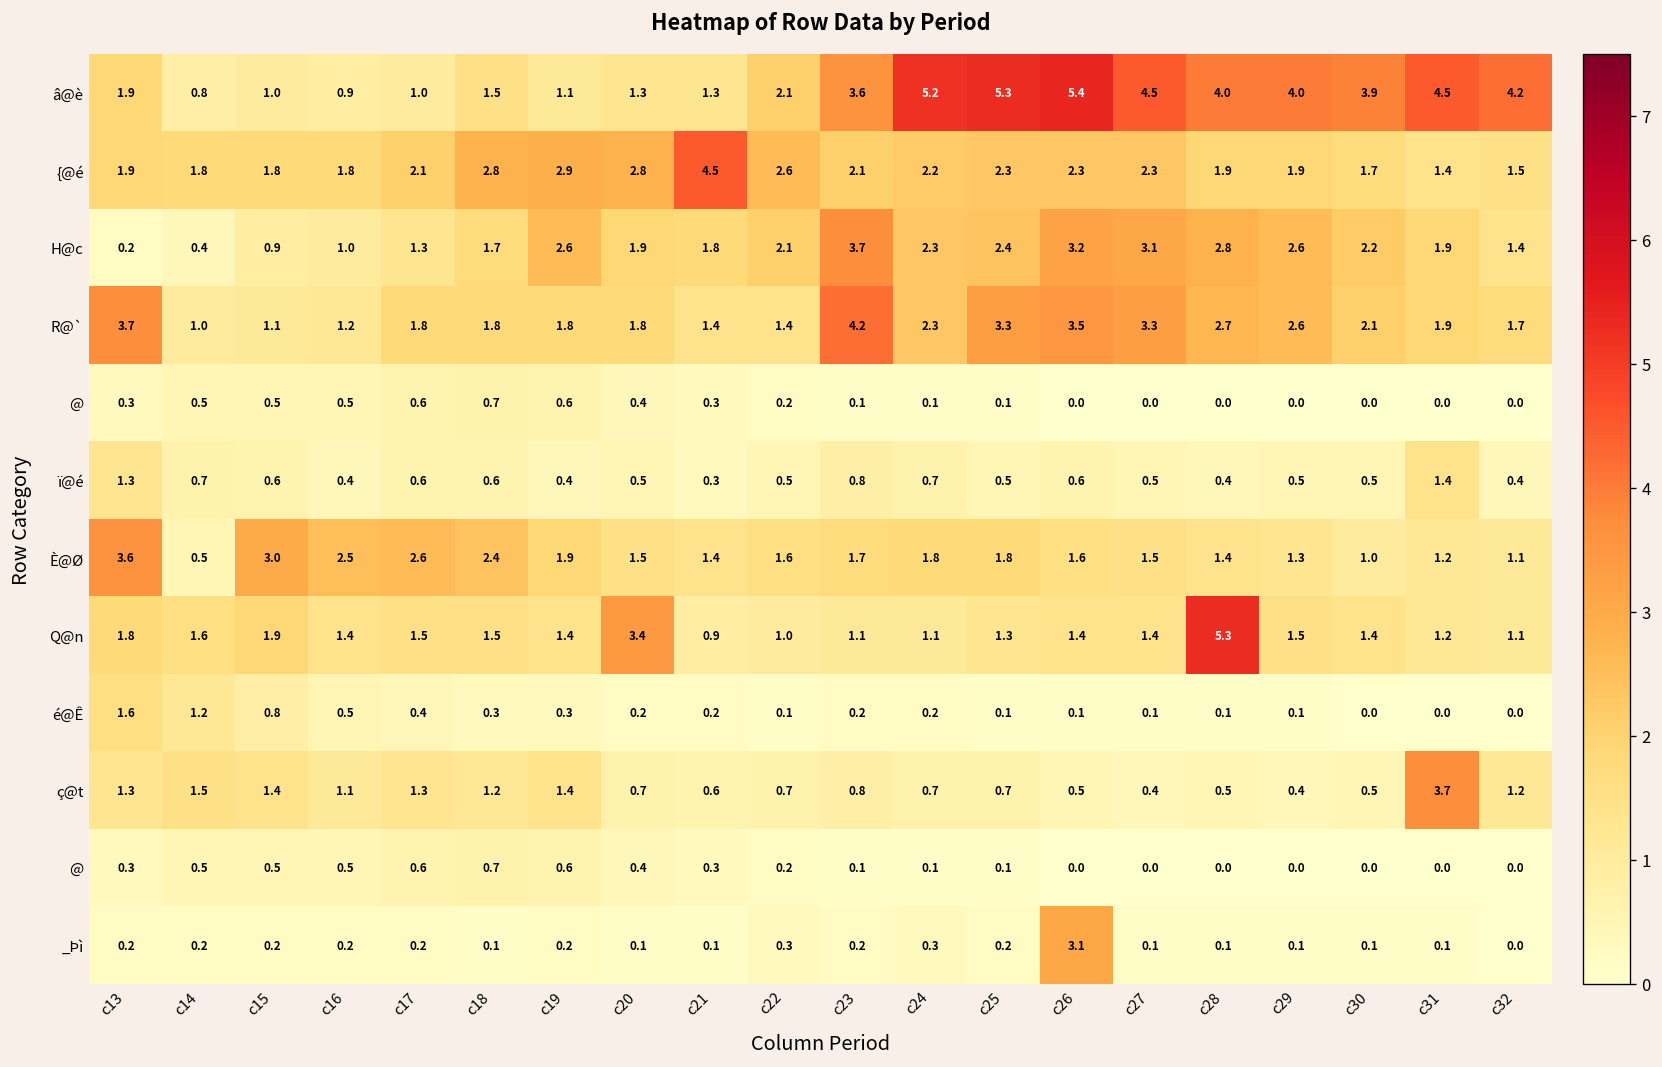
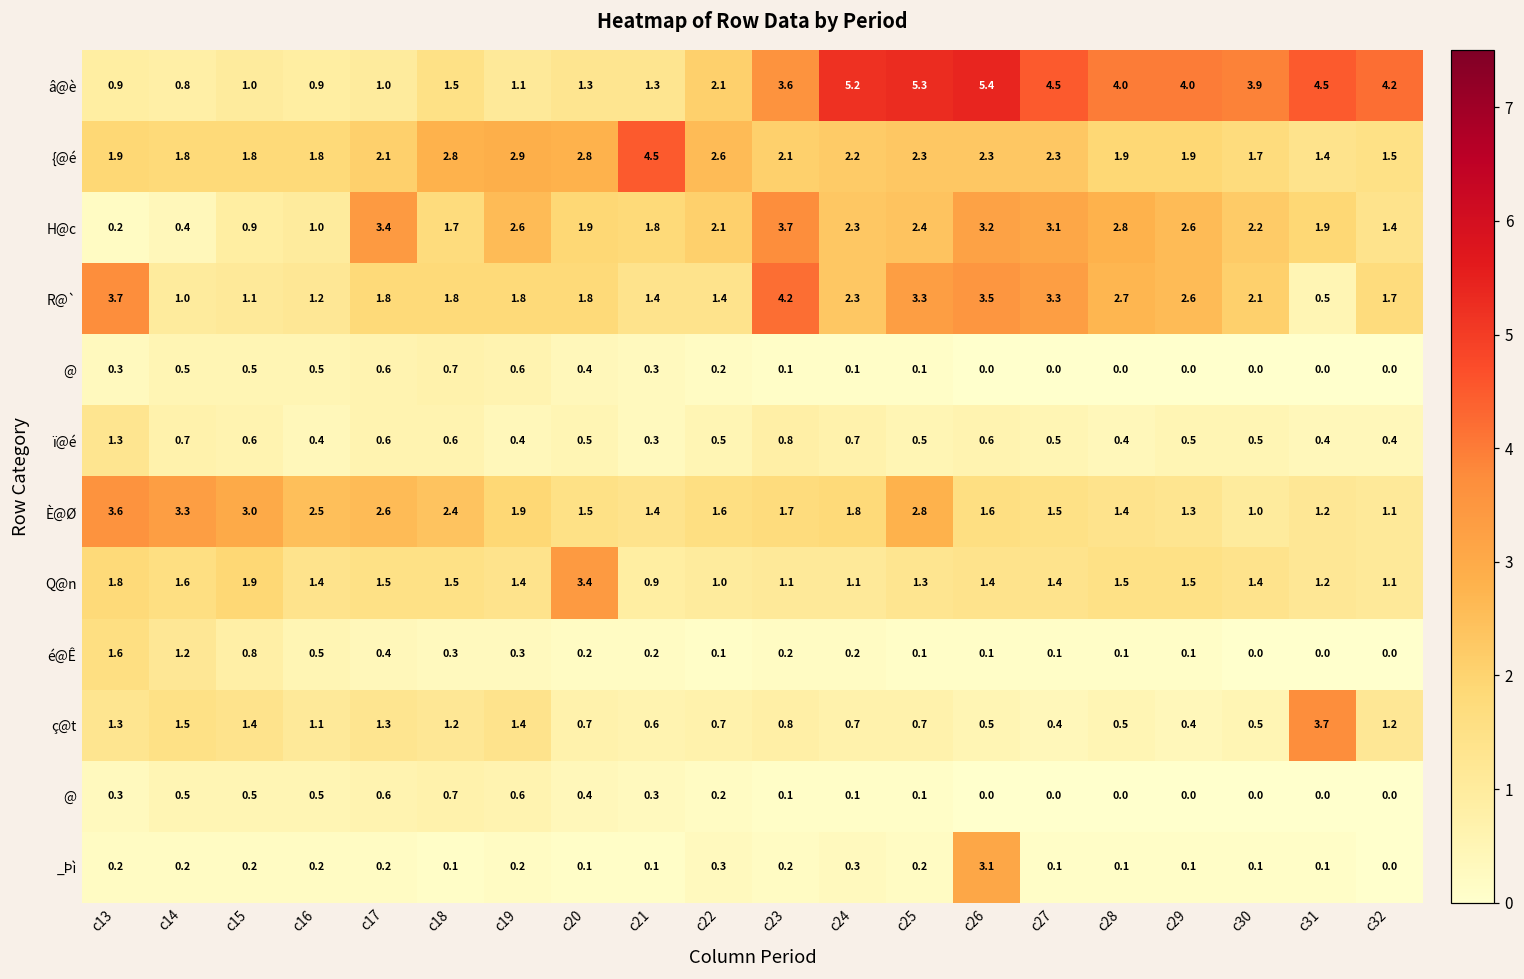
  {
    "â@è": {
-     "c13": 1.9,
+     "c13": 0.9,
      "c14": 0.8,
      "c15": 1.0,
      "c16": 0.9,
      "c17": 1.0,
      "c18": 1.5,
      "c19": 1.1,
      "c20": 1.3,
      "c21": 1.3,
      "c22": 2.1,
      "c23": 3.6,
      "c24": 5.2,
      "c25": 5.3,
      "c26": 5.4,
      "c27": 4.5,
      "c28": 4.0,
      "c29": 4.0,
      "c30": 3.9,
      "c31": 4.5,
      "c32": 4.2
    },
    "{@é": {
      "c13": 1.9,
      "c14": 1.8,
      "c15": 1.8,
      "c16": 1.8,
      "c17": 2.1,
      "c18": 2.8,
      "c19": 2.9,
      "c20": 2.8,
      "c21": 4.5,
      "c22": 2.6,
      "c23": 2.1,
      "c24": 2.2,
      "c25": 2.3,
      "c26": 2.3,
      "c27": 2.3,
      "c28": 1.9,
      "c29": 1.9,
      "c30": 1.7,
      "c31": 1.4,
      "c32": 1.5
    },
    "H@c": {
      "c13": 0.2,
      "c14": 0.4,
      "c15": 0.9,
      "c16": 1.0,
-     "c17": 1.3,
+     "c17": 3.4,
      "c18": 1.7,
      "c19": 2.6,
      "c20": 1.9,
      "c21": 1.8,
      "c22": 2.1,
      "c23": 3.7,
      "c24": 2.3,
      "c25": 2.4,
      "c26": 3.2,
      "c27": 3.1,
      "c28": 2.8,
      "c29": 2.6,
      "c30": 2.2,
      "c31": 1.9,
      "c32": 1.4
    },
    "R@`": {
      "c13": 3.7,
      "c14": 1.0,
      "c15": 1.1,
      "c16": 1.2,
      "c17": 1.8,
      "c18": 1.8,
      "c19": 1.8,
      "c20": 1.8,
      "c21": 1.4,
      "c22": 1.4,
      "c23": 4.2,
      "c24": 2.3,
      "c25": 3.3,
      "c26": 3.5,
      "c27": 3.3,
      "c28": 2.7,
      "c29": 2.6,
      "c30": 2.1,
-     "c31": 1.9,
+     "c31": 0.5,
      "c32": 1.7
    },
    "ï@é": {
      "c13": 1.3,
      "c14": 0.7,
      "c15": 0.6,
      "c16": 0.4,
      "c17": 0.6,
      "c18": 0.6,
      "c19": 0.4,
      "c20": 0.5,
      "c21": 0.3,
      "c22": 0.5,
      "c23": 0.8,
      "c24": 0.7,
      "c25": 0.5,
      "c26": 0.6,
      "c27": 0.5,
      "c28": 0.4,
      "c29": 0.5,
      "c30": 0.5,
-     "c31": 1.4,
+     "c31": 0.4,
      "c32": 0.4
    },
    "È@Ø": {
      "c13": 3.6,
-     "c14": 0.5,
+     "c14": 3.3,
      "c15": 3.0,
      "c16": 2.5,
      "c17": 2.6,
      "c18": 2.4,
      "c19": 1.9,
      "c20": 1.5,
      "c21": 1.4,
      "c22": 1.6,
      "c23": 1.7,
      "c24": 1.8,
-     "c25": 1.8,
+     "c25": 2.8,
      "c26": 1.6,
      "c27": 1.5,
      "c28": 1.4,
      "c29": 1.3,
      "c30": 1.0,
      "c31": 1.2,
      "c32": 1.1
    },
    "Q@n": {
      "c13": 1.8,
      "c14": 1.6,
      "c15": 1.9,
      "c16": 1.4,
      "c17": 1.5,
      "c18": 1.5,
      "c19": 1.4,
      "c20": 3.4,
      "c21": 0.9,
      "c22": 1.0,
      "c23": 1.1,
      "c24": 1.1,
      "c25": 1.3,
      "c26": 1.4,
      "c27": 1.4,
-     "c28": 5.3,
+     "c28": 1.5,
      "c29": 1.5,
      "c30": 1.4,
      "c31": 1.2,
      "c32": 1.1
    },
    "é@Ê": {
      "c13": 1.6,
      "c14": 1.2,
      "c15": 0.8,
      "c16": 0.5,
      "c17": 0.4,
      "c18": 0.3,
      "c19": 0.3,
      "c20": 0.2,
      "c21": 0.2,
      "c22": 0.1,
      "c23": 0.2,
      "c24": 0.2,
      "c25": 0.1,
      "c26": 0.1,
      "c27": 0.1,
      "c28": 0.1,
      "c29": 0.1,
      "c30": 0.0,
      "c31": 0.0,
      "c32": 0.0
    },
    "ç@t": {
      "c13": 1.3,
      "c14": 1.5,
      "c15": 1.4,
      "c16": 1.1,
      "c17": 1.3,
      "c18": 1.2,
      "c19": 1.4,
      "c20": 0.7,
      "c21": 0.6,
      "c22": 0.7,
      "c23": 0.8,
      "c24": 0.7,
      "c25": 0.7,
      "c26": 0.5,
      "c27": 0.4,
      "c28": 0.5,
      "c29": 0.4,
      "c30": 0.5,
      "c31": 3.7,
      "c32": 1.2
    },
    "_Þì": {
      "c13": 0.2,
      "c14": 0.2,
      "c15": 0.2,
      "c16": 0.2,
      "c17": 0.2,
      "c18": 0.1,
      "c19": 0.2,
      "c20": 0.1,
      "c21": 0.1,
      "c22": 0.3,
      "c23": 0.2,
      "c24": 0.3,
      "c25": 0.2,
      "c26": 3.1,
      "c27": 0.1,
      "c28": 0.1,
      "c29": 0.1,
      "c30": 0.1,
      "c31": 0.1,
      "c32": 0.0
    }
  }
